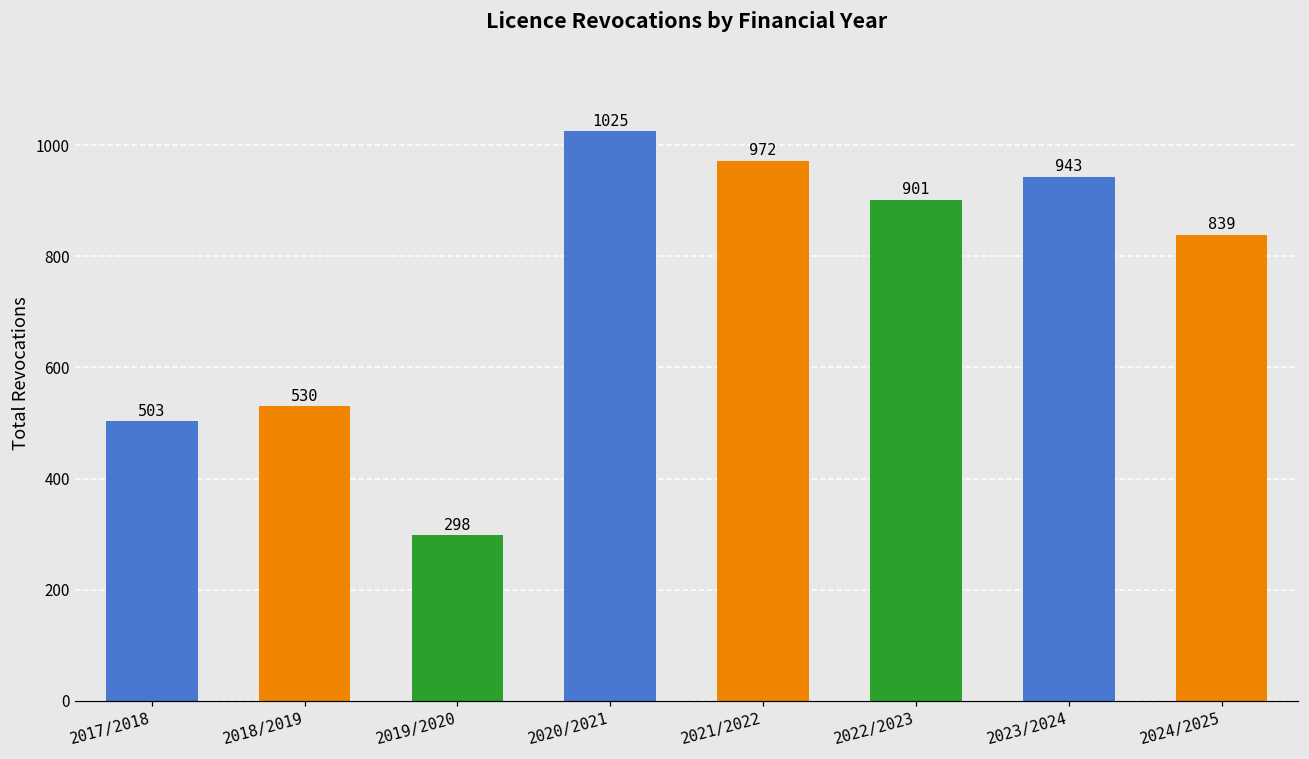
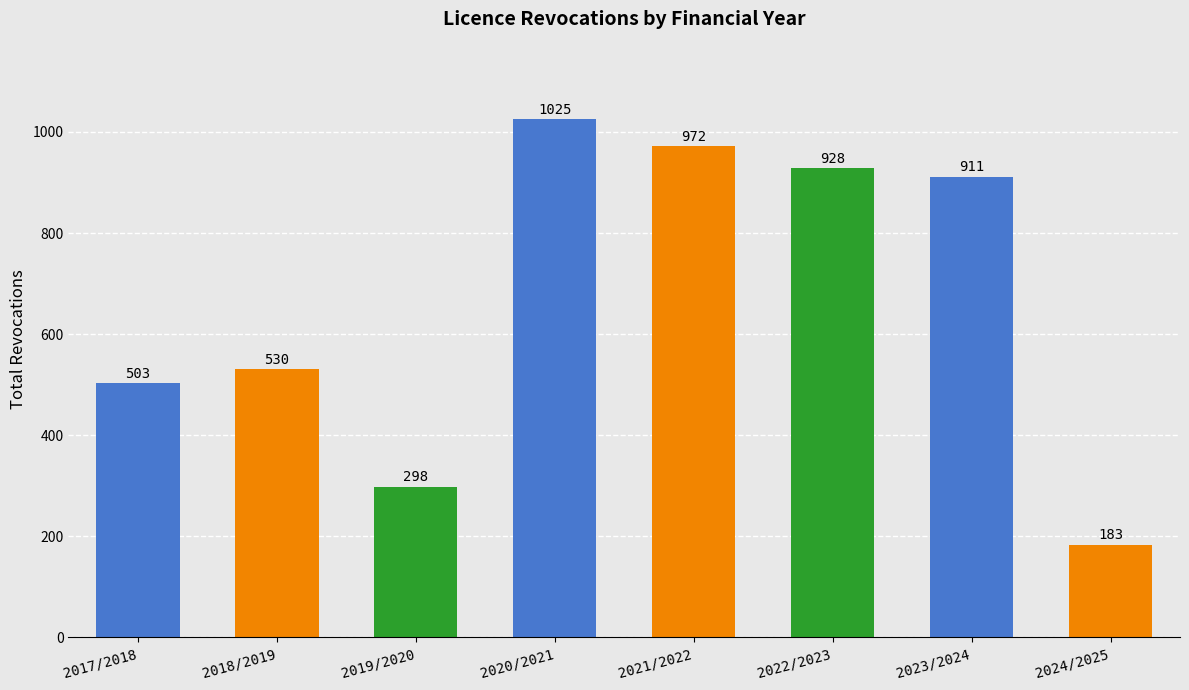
  {
    "2017/2018": 503,
    "2018/2019": 530,
    "2019/2020": 298,
    "2020/2021": 1025,
    "2021/2022": 972,
-   "2022/2023": 901,
-   "2023/2024": 943,
-   "2024/2025": 839
+   "2022/2023": 928,
+   "2023/2024": 911,
+   "2024/2025": 183
  }
